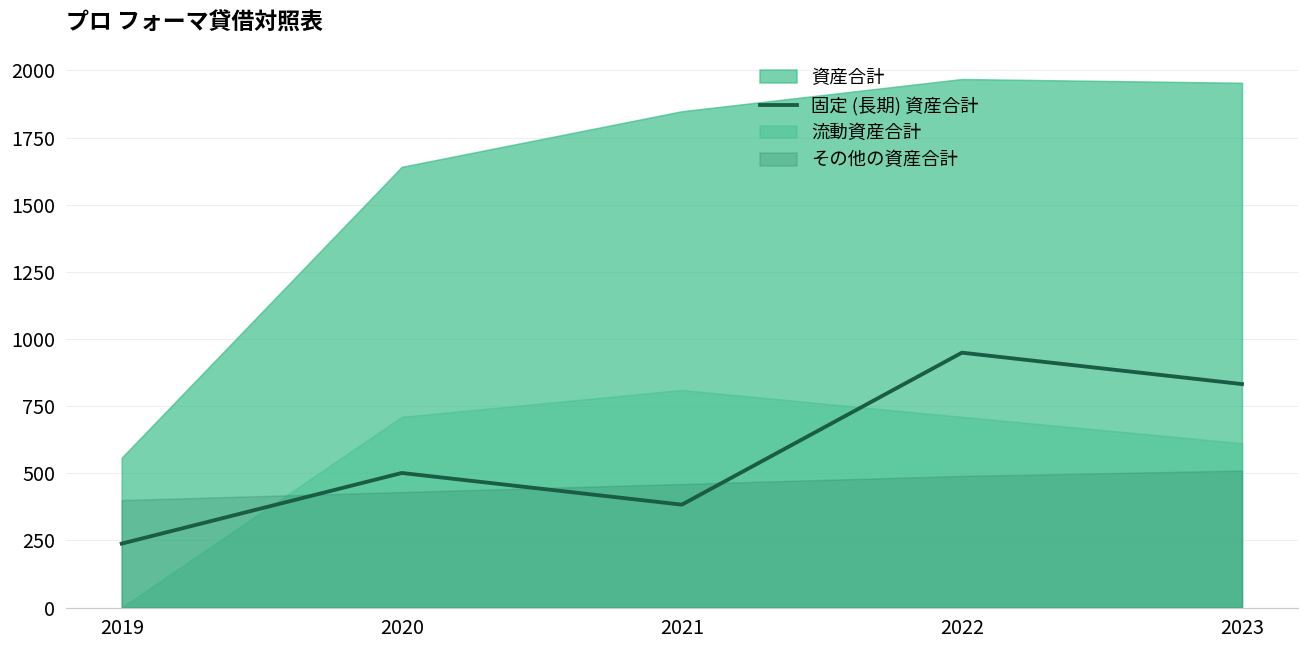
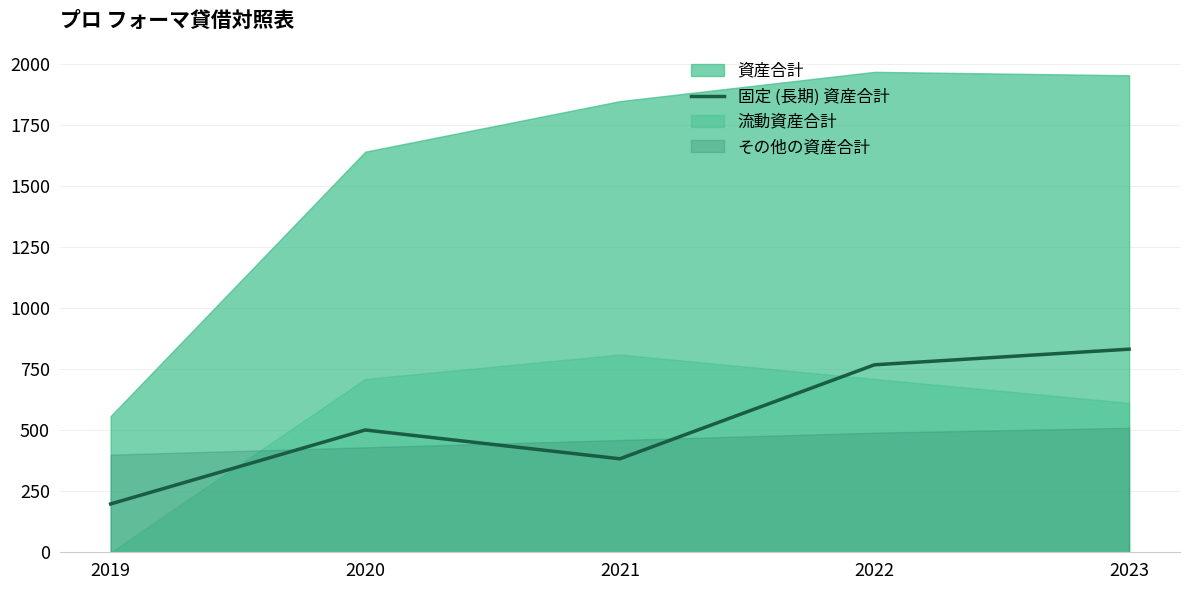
  {
    "固定 (長期) 資産合計": {
-     "2019": 240,
+     "2019": 200,
      "2020": 500,
      "2021": 380,
-     "2022": 950,
+     "2022": 770,
      "2023": 830
    }
  }
